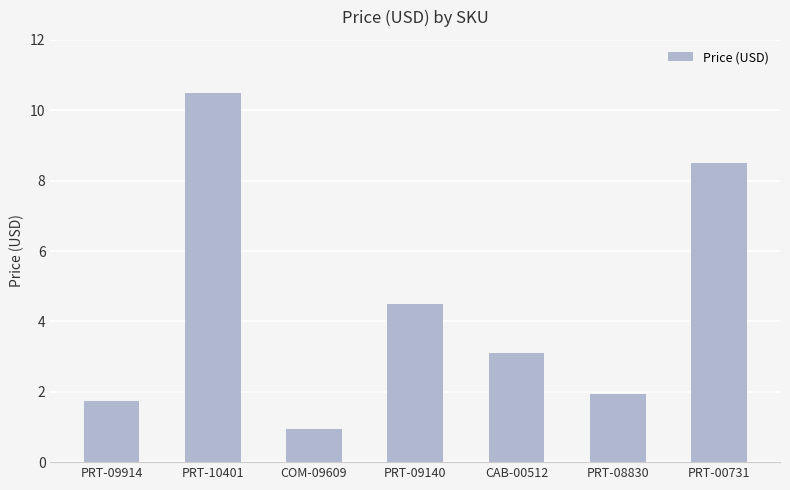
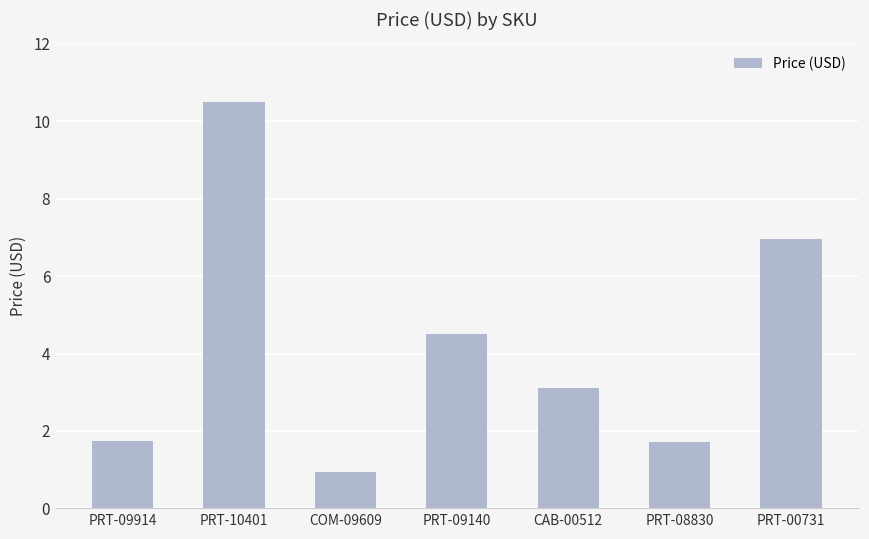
  {
    "PRT-09914": 1.7,
    "PRT-10401": 10.5,
    "COM-09609": 1.0,
    "PRT-09140": 4.5,
    "CAB-00512": 3.1,
-   "PRT-08830": 2.0,
-   "PRT-00731": 8.5
+   "PRT-08830": 1.7,
+   "PRT-00731": 7.0
  }
